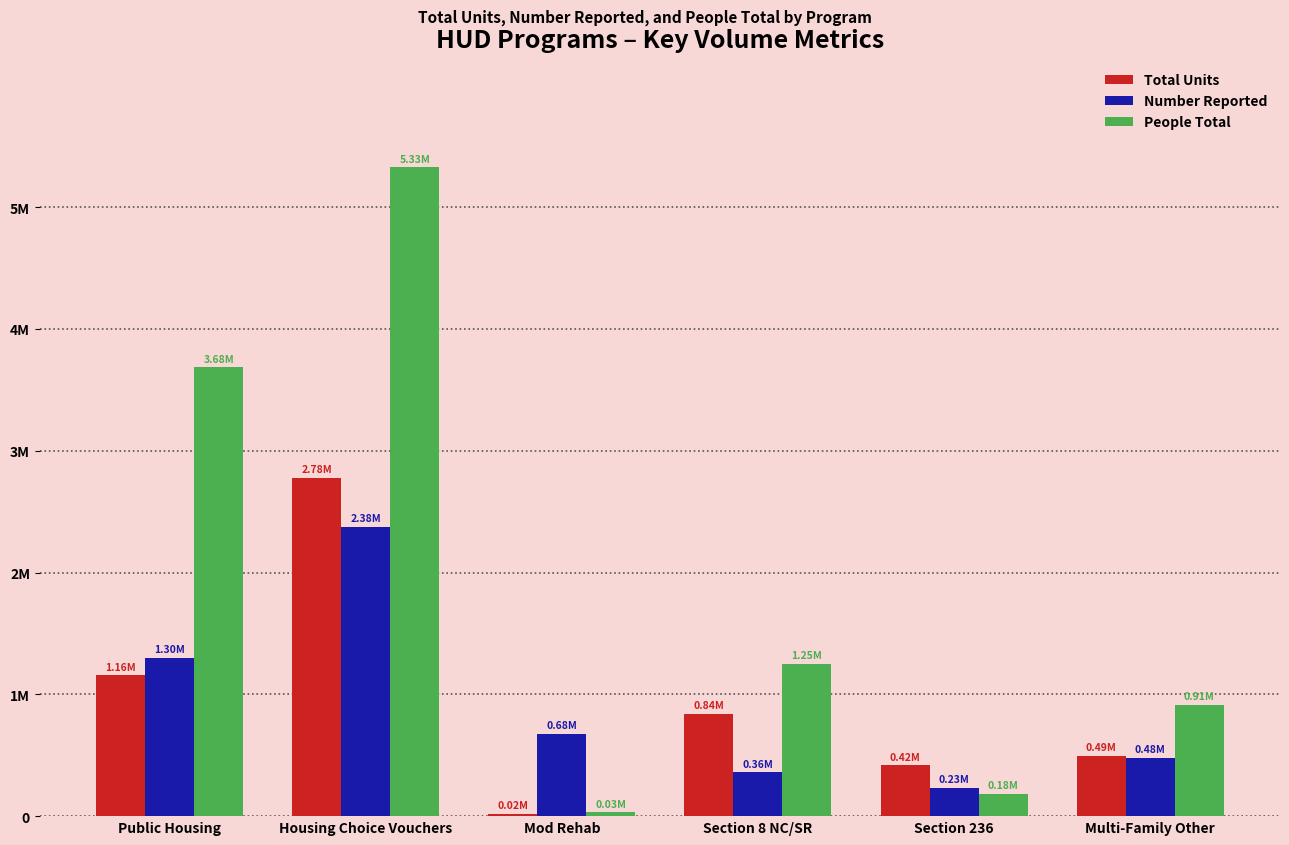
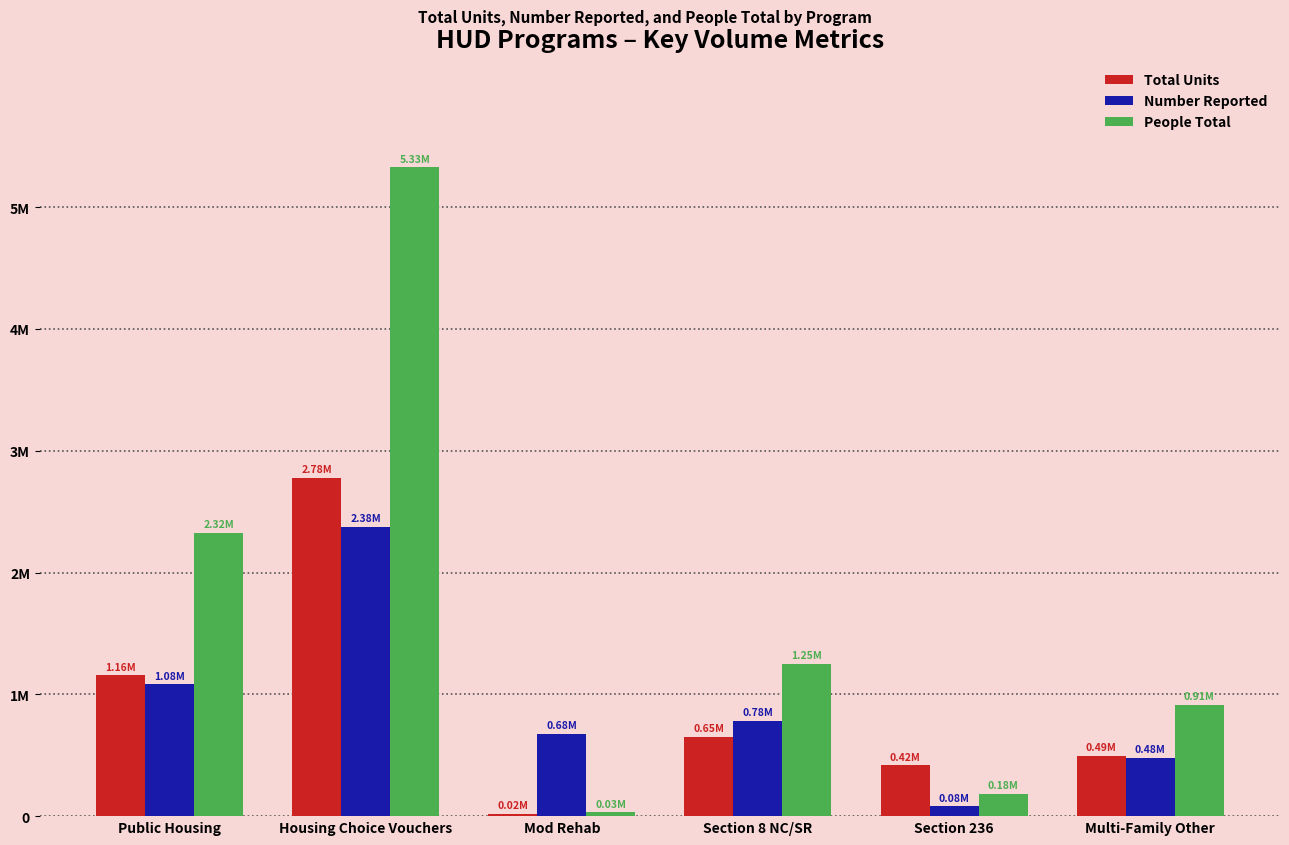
  {
    "Total Units": {
      "Public Housing": "1.16M",
      "Housing Choice Vouchers": "2.78M",
      "Mod Rehab": "0.02M",
-     "Section 8 NC/SR": "0.84M",
+     "Section 8 NC/SR": "0.65M",
      "Section 236": "0.42M",
      "Multi-Family Other": "0.49M"
    },
    "Number Reported": {
-     "Public Housing": "1.30M",
+     "Public Housing": "1.08M",
      "Housing Choice Vouchers": "2.38M",
      "Mod Rehab": "0.68M",
-     "Section 8 NC/SR": "0.36M",
-     "Section 236": "0.23M",
+     "Section 8 NC/SR": "0.78M",
+     "Section 236": "0.08M",
      "Multi-Family Other": "0.48M"
    },
    "People Total": {
-     "Public Housing": "3.68M",
+     "Public Housing": "2.32M",
      "Housing Choice Vouchers": "5.33M",
      "Mod Rehab": "0.03M",
      "Section 8 NC/SR": "1.25M",
      "Section 236": "0.18M",
      "Multi-Family Other": "0.91M"
    }
  }
